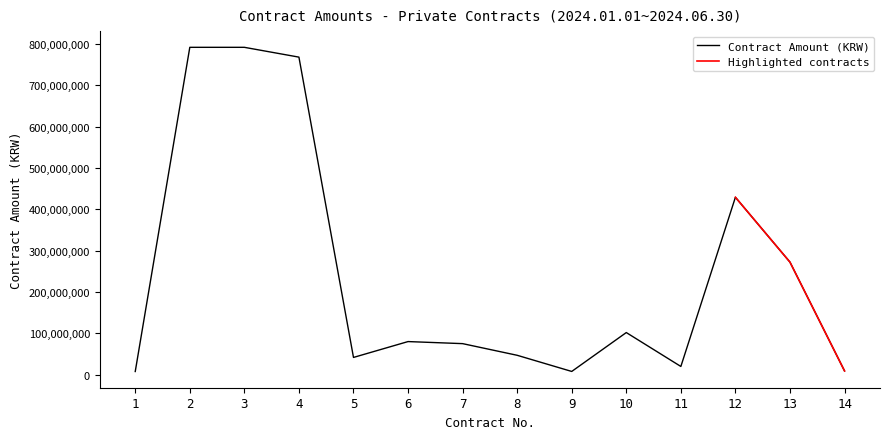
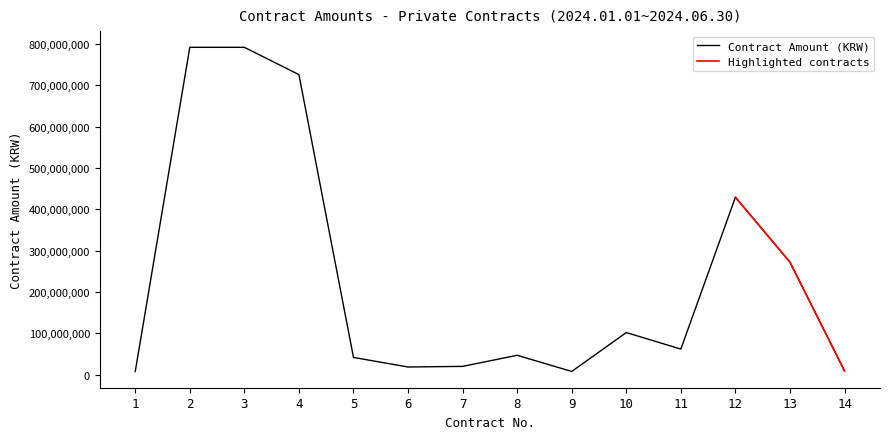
  {
    "Contract Amount (KRW)": {
      "1": "10,000,000",
      "2": "790,000,000",
      "3": "790,000,000",
-     "4": "770,000,000",
+     "4": "730,000,000",
      "5": "40,000,000",
-     "6": "80,000,000",
-     "7": "80,000,000",
+     "6": "20,000,000",
+     "7": "20,000,000",
      "8": "50,000,000",
      "9": "10,000,000",
      "10": "100,000,000",
-     "11": "20,000,000"
+     "11": "60,000,000"
    }
  }
